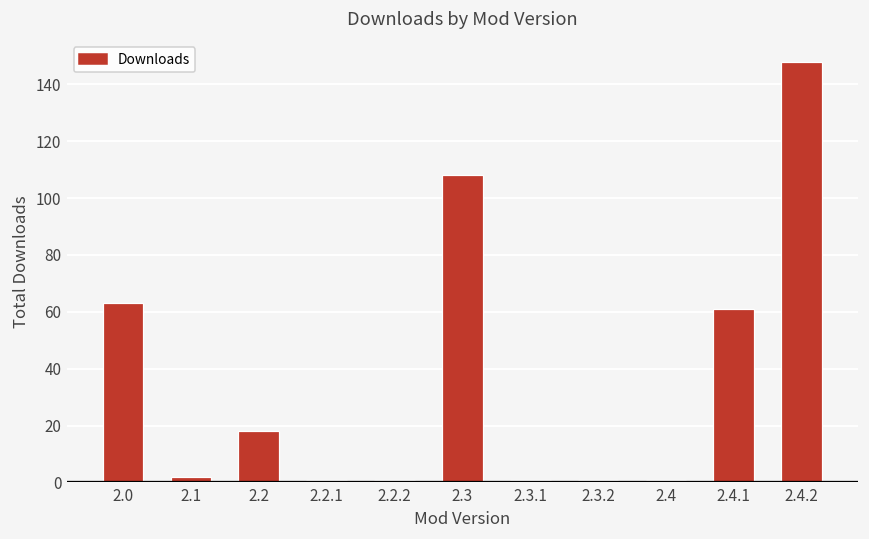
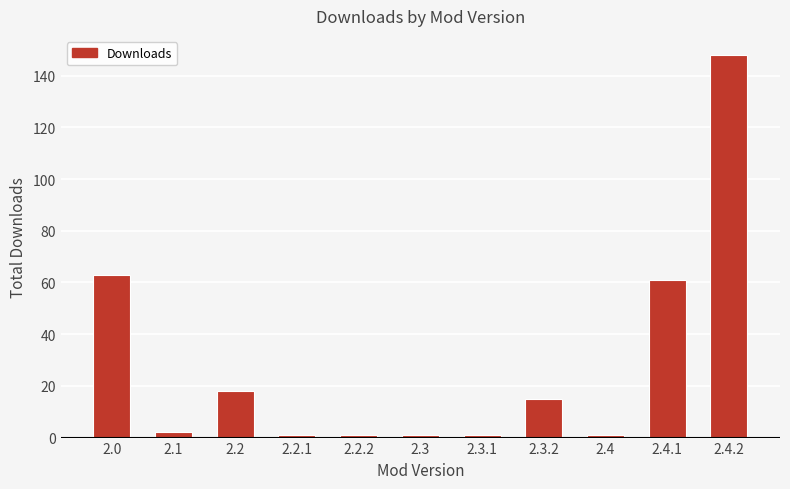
  {
    "2.0": 63,
    "2.1": 2,
    "2.2": 18,
    "2.2.1": 1,
    "2.2.2": 1,
-   "2.3": 108,
+   "2.3": 1,
    "2.3.1": 1,
-   "2.3.2": 1,
+   "2.3.2": 15,
    "2.4": 1,
    "2.4.1": 61,
    "2.4.2": 148
  }
